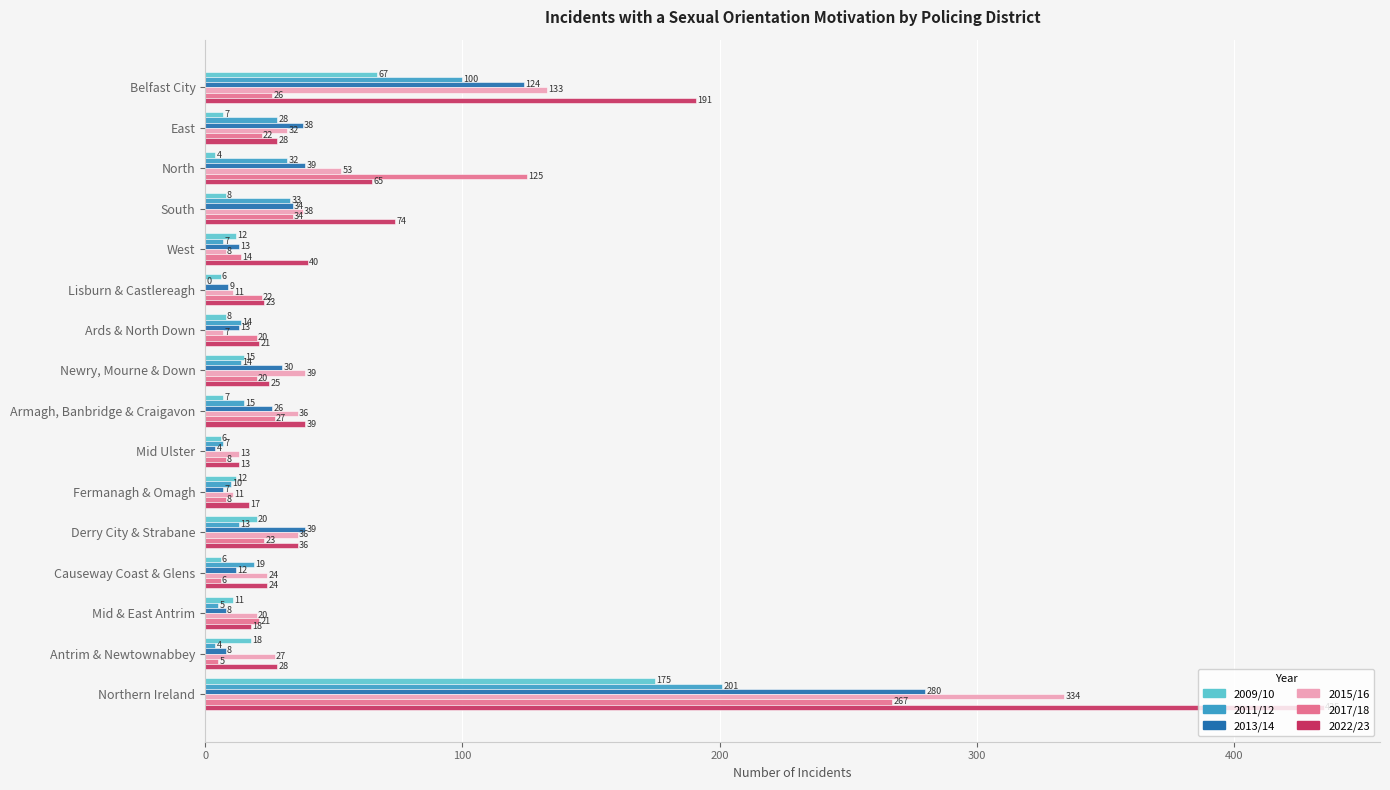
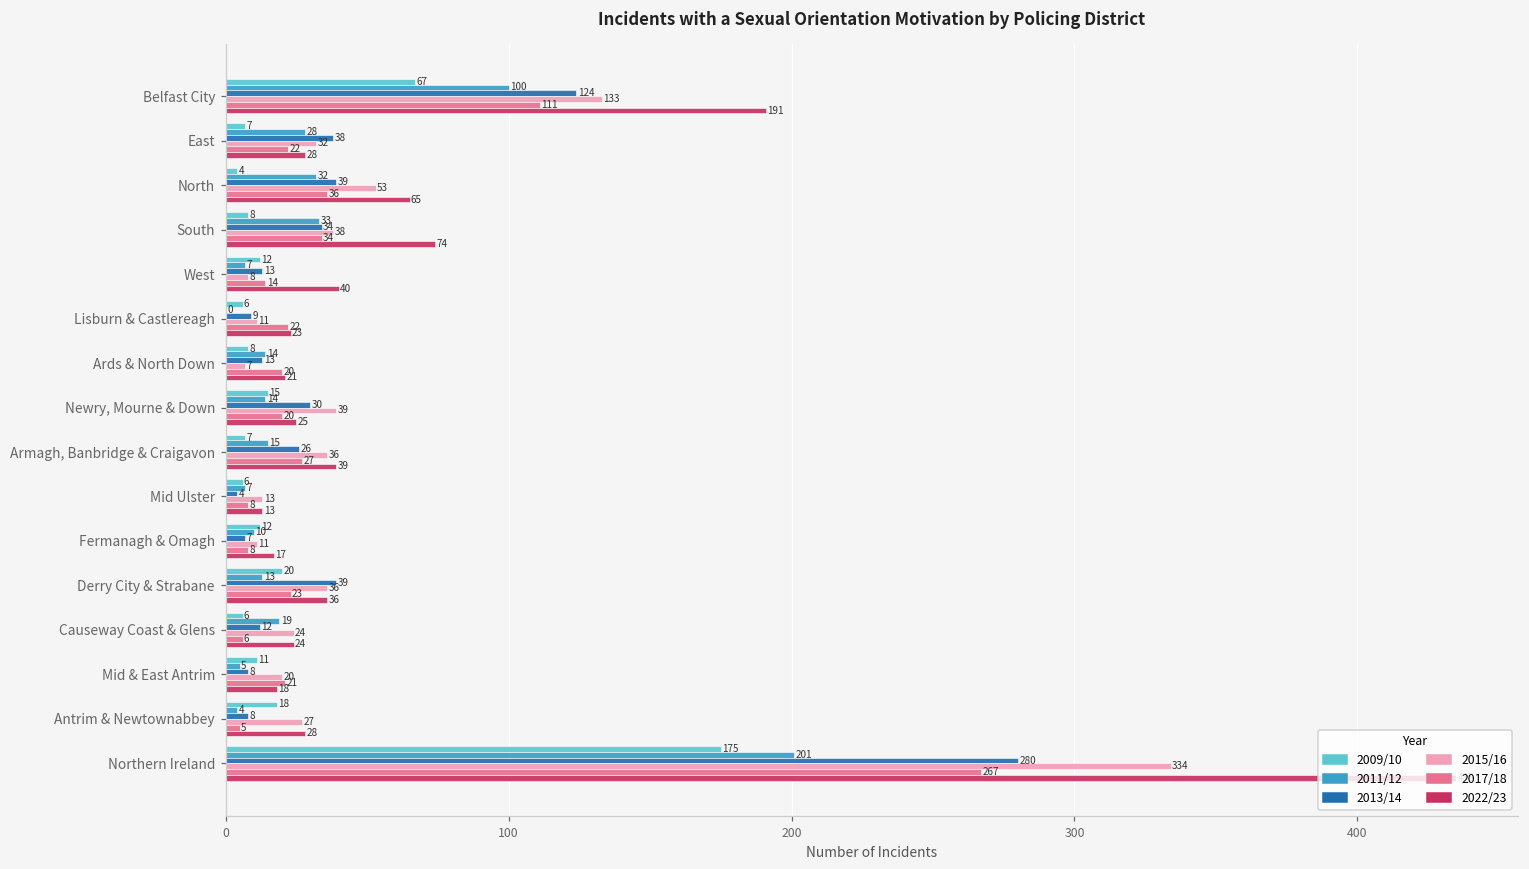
  {
    "2015/16": {
      "Belfast City": 133,
      "East": 32,
      "North": 53,
      "South": 38,
      "West": 8,
      "Lisburn & Castlereagh": 11,
      "Ards & North Down": 7,
      "Newry, Mourne & Down": 39,
      "Armagh, Banbridge & Craigavon": 36,
      "Mid Ulster": 13,
      "Fermanagh & Omagh": 11,
      "Derry City & Strabane": 36,
      "Causeway Coast & Glens": 24,
      "Antrim & Newtownabbey": 27,
      "Northern Ireland": 334
    },
    "2017/18": {
-     "Belfast City": 26,
+     "Belfast City": 111,
      "East": 22,
-     "North": 125,
+     "North": 36,
      "South": 34,
      "West": 14,
      "Newry, Mourne & Down": 20,
      "Armagh, Banbridge & Craigavon": 27,
      "Mid Ulster": 8,
      "Fermanagh & Omagh": 8,
      "Derry City & Strabane": 23,
      "Causeway Coast & Glens": 6,
      "Antrim & Newtownabbey": 5,
      "Northern Ireland": 267
    },
    "2022/23": {
      "Belfast City": 191,
      "East": 28,
      "North": 65,
      "South": 74,
      "West": 40,
      "Newry, Mourne & Down": 25,
      "Armagh, Banbridge & Craigavon": 39,
      "Mid Ulster": 13,
      "Fermanagh & Omagh": 17,
      "Derry City & Strabane": 36,
      "Causeway Coast & Glens": 24,
      "Mid & East Antrim": 18,
      "Antrim & Newtownabbey": 28
    }
  }
